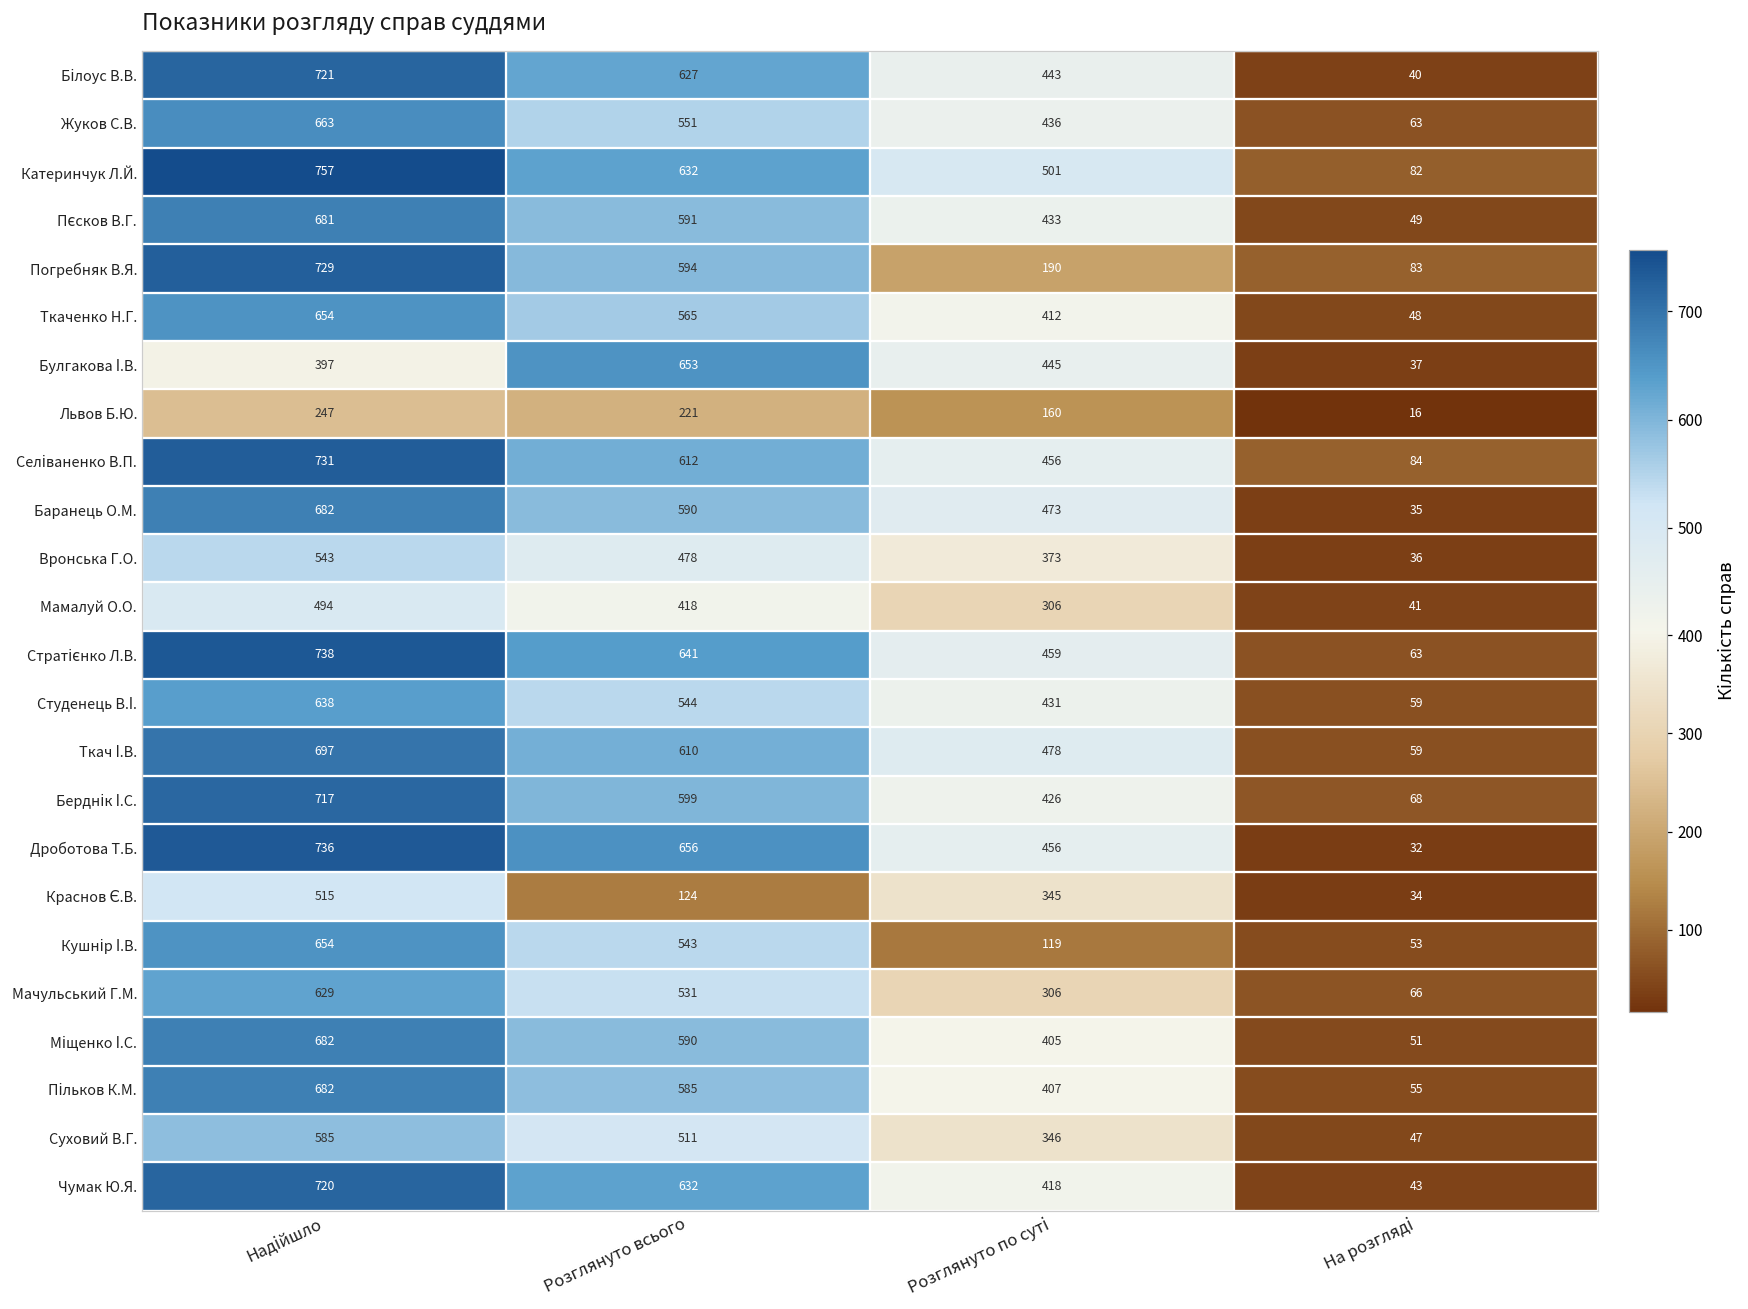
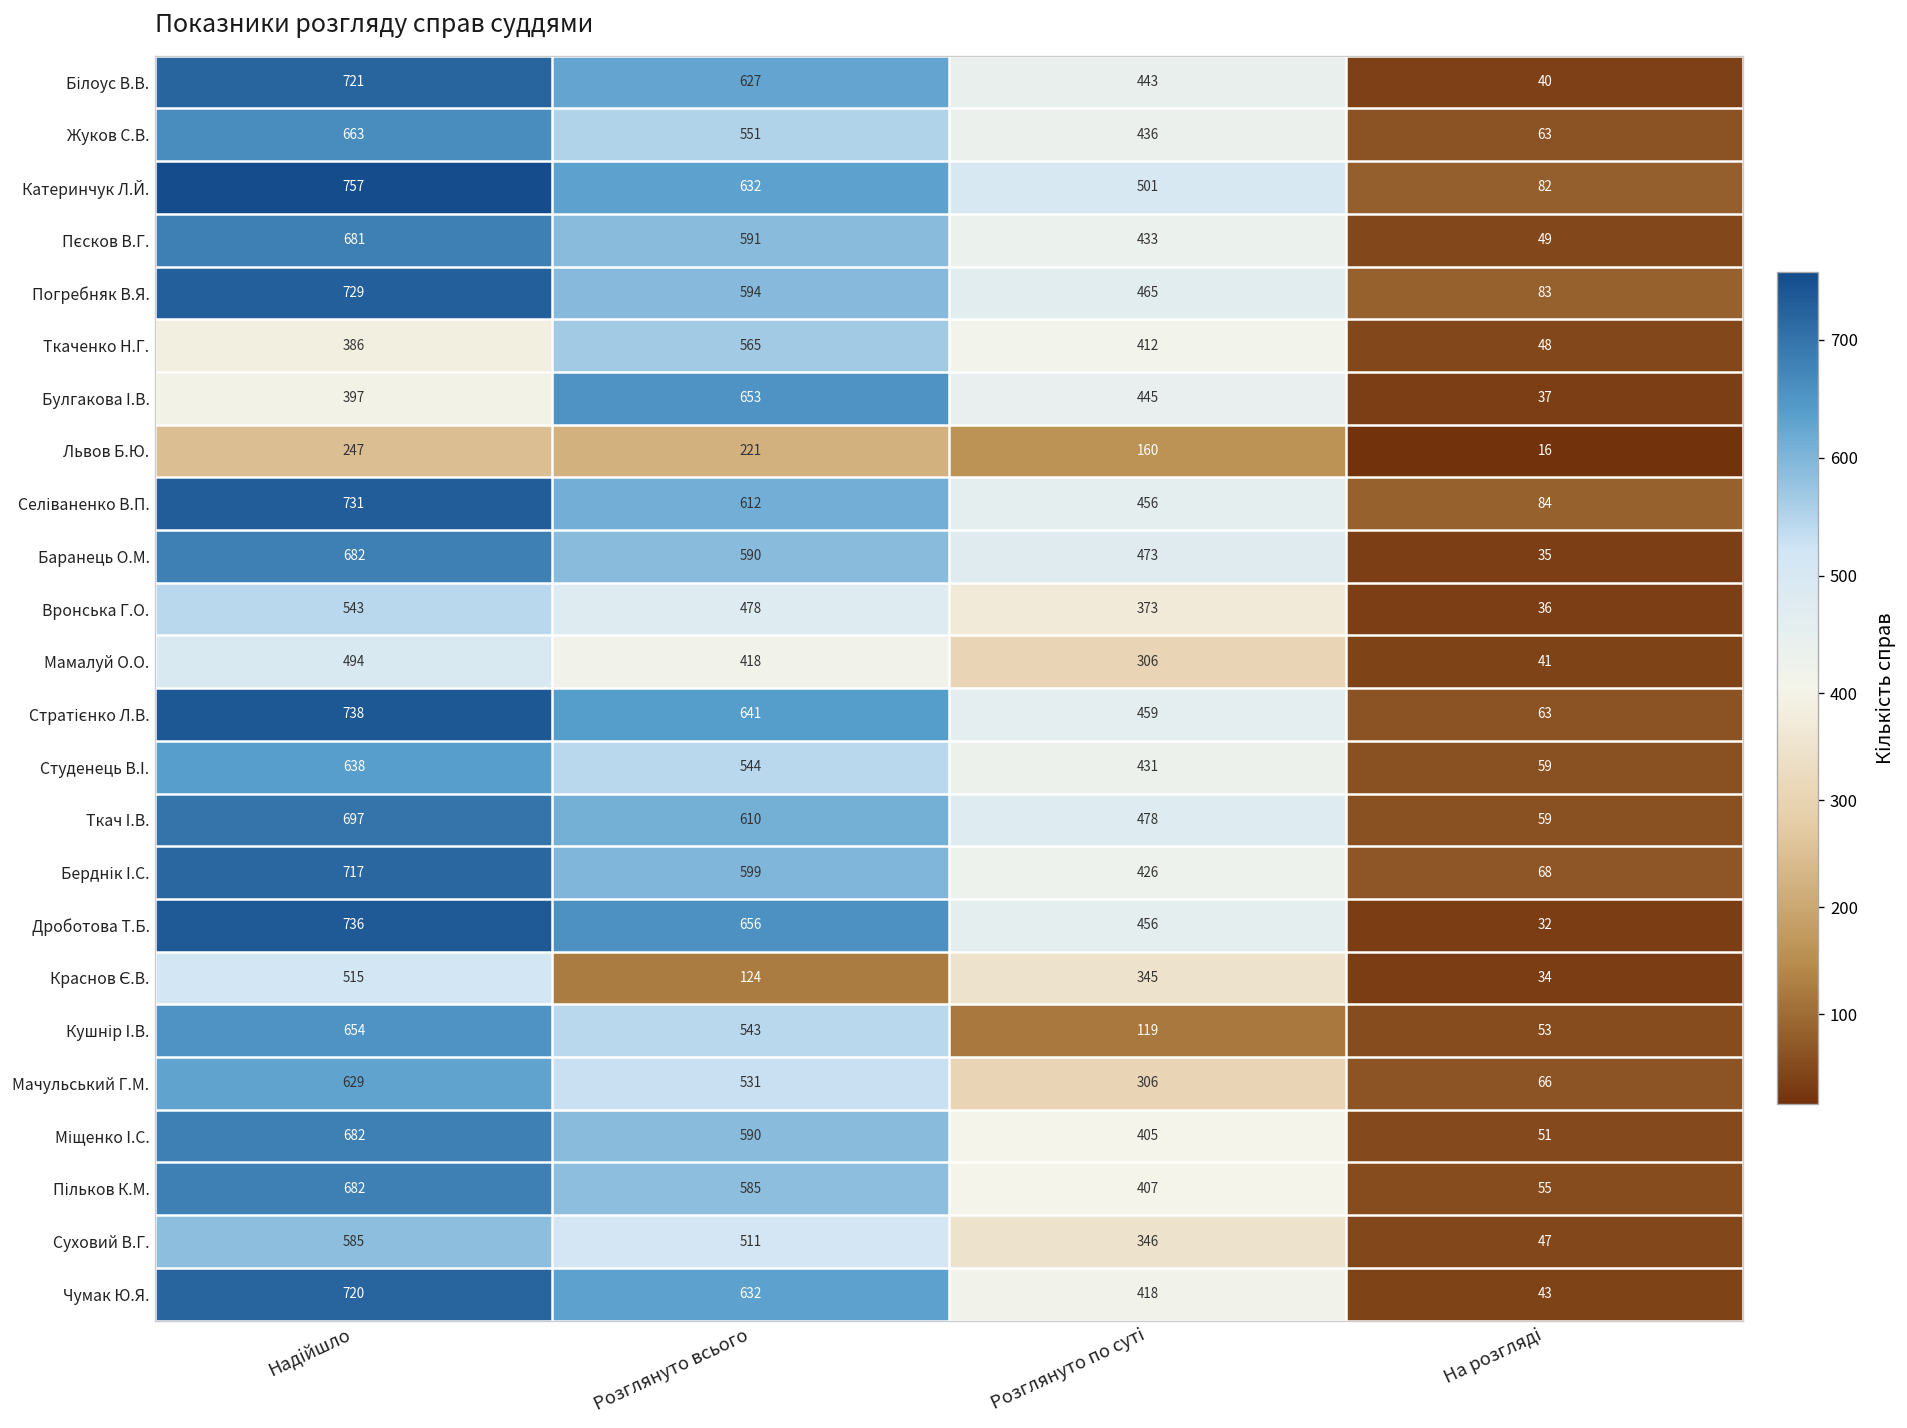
  {
    "Білоус В.В.": {
      "Надійшло": 721,
      "Розглянуто всього": 627,
      "Розглянуто по суті": 443,
      "На розгляді": 40
    },
    "Жуков С.В.": {
      "Надійшло": 663,
      "Розглянуто всього": 551,
      "Розглянуто по суті": 436,
      "На розгляді": 63
    },
    "Катеринчук Л.Й.": {
      "Надійшло": 757,
      "Розглянуто всього": 632,
      "Розглянуто по суті": 501,
      "На розгляді": 82
    },
    "Пєсков В.Г.": {
      "Надійшло": 681,
      "Розглянуто всього": 591,
      "Розглянуто по суті": 433,
      "На розгляді": 49
    },
    "Погребняк В.Я.": {
      "Надійшло": 729,
      "Розглянуто всього": 594,
-     "Розглянуто по суті": 190,
+     "Розглянуто по суті": 465,
      "На розгляді": 83
    },
    "Ткаченко Н.Г.": {
-     "Надійшло": 654,
+     "Надійшло": 386,
      "Розглянуто всього": 565,
      "Розглянуто по суті": 412,
      "На розгляді": 48
    },
    "Булгакова І.В.": {
      "Надійшло": 397,
      "Розглянуто всього": 653,
      "Розглянуто по суті": 445,
      "На розгляді": 37
    },
    "Львов Б.Ю.": {
      "Надійшло": 247,
      "Розглянуто всього": 221,
      "Розглянуто по суті": 160,
      "На розгляді": 16
    },
    "Селіваненко В.П.": {
      "Надійшло": 731,
      "Розглянуто всього": 612,
      "Розглянуто по суті": 456,
      "На розгляді": 84
    },
    "Баранець О.М.": {
      "Надійшло": 682,
      "Розглянуто всього": 590,
      "Розглянуто по суті": 473,
      "На розгляді": 35
    },
    "Вронська Г.О.": {
      "Надійшло": 543,
      "Розглянуто всього": 478,
      "Розглянуто по суті": 373,
      "На розгляді": 36
    },
    "Мамалуй О.О.": {
      "Надійшло": 494,
      "Розглянуто всього": 418,
      "Розглянуто по суті": 306,
      "На розгляді": 41
    },
    "Стратієнко Л.В.": {
      "Надійшло": 738,
      "Розглянуто всього": 641,
      "Розглянуто по суті": 459,
      "На розгляді": 63
    },
    "Студенець В.І.": {
      "Надійшло": 638,
      "Розглянуто всього": 544,
      "Розглянуто по суті": 431,
      "На розгляді": 59
    },
    "Ткач І.В.": {
      "Надійшло": 697,
      "Розглянуто всього": 610,
      "Розглянуто по суті": 478,
      "На розгляді": 59
    },
    "Берднік І.С.": {
      "Надійшло": 717,
      "Розглянуто всього": 599,
      "Розглянуто по суті": 426,
      "На розгляді": 68
    },
    "Дроботова Т.Б.": {
      "Надійшло": 736,
      "Розглянуто всього": 656,
      "Розглянуто по суті": 456,
      "На розгляді": 32
    },
    "Краснов Є.В.": {
      "Надійшло": 515,
      "Розглянуто всього": 124,
      "Розглянуто по суті": 345,
      "На розгляді": 34
    },
    "Кушнір І.В.": {
      "Надійшло": 654,
      "Розглянуто всього": 543,
      "Розглянуто по суті": 119,
      "На розгляді": 53
    },
    "Мачульський Г.М.": {
      "Надійшло": 629,
      "Розглянуто всього": 531,
      "Розглянуто по суті": 306,
      "На розгляді": 66
    },
    "Міщенко І.С.": {
      "Надійшло": 682,
      "Розглянуто всього": 590,
      "Розглянуто по суті": 405,
      "На розгляді": 51
    },
    "Пільков К.М.": {
      "Надійшло": 682,
      "Розглянуто всього": 585,
      "Розглянуто по суті": 407,
      "На розгляді": 55
    },
    "Суховий В.Г.": {
      "Надійшло": 585,
      "Розглянуто всього": 511,
      "Розглянуто по суті": 346,
      "На розгляді": 47
    },
    "Чумак Ю.Я.": {
      "Надійшло": 720,
      "Розглянуто всього": 632,
      "Розглянуто по суті": 418,
      "На розгляді": 43
    }
  }
